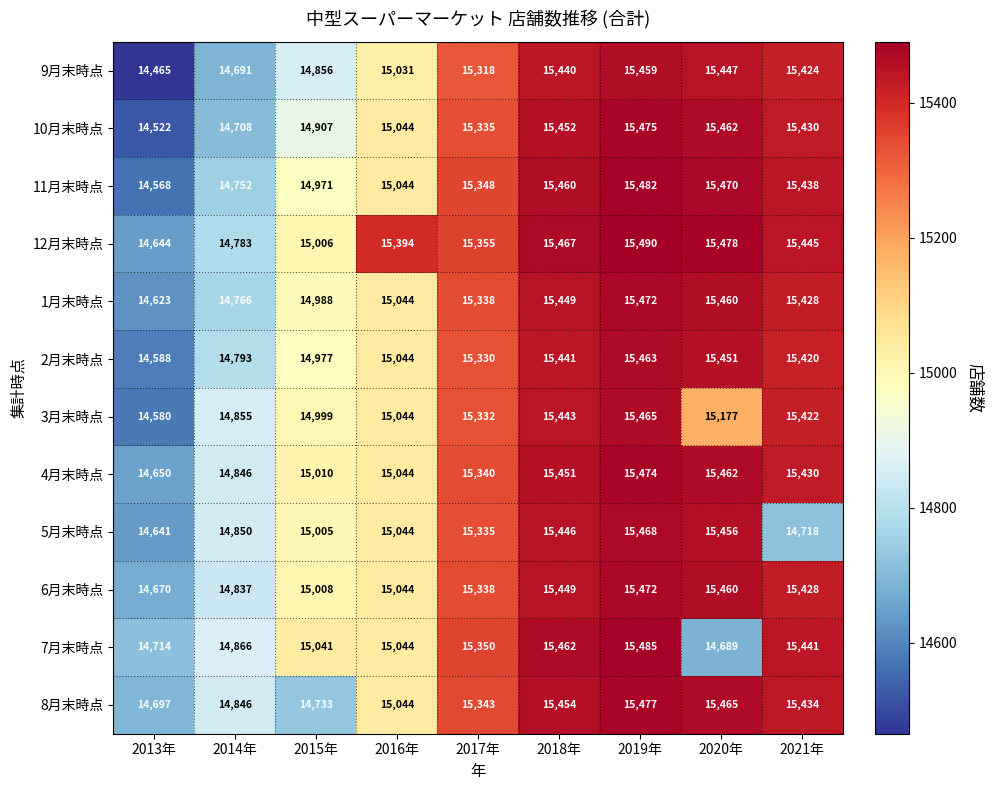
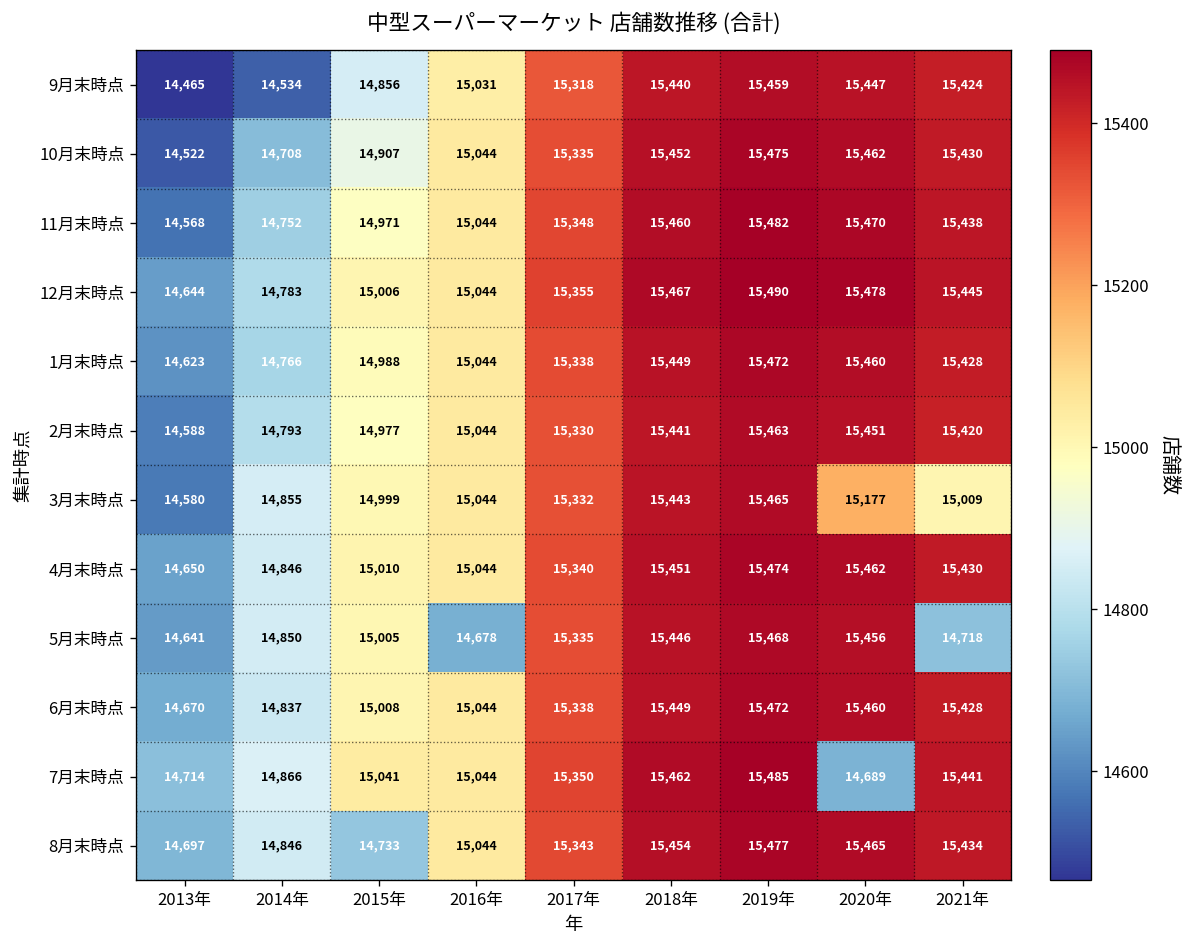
  {
    "9月末時点": {
      "2013年": "14,465",
-     "2014年": "14,691",
+     "2014年": "14,534",
      "2015年": "14,856",
      "2016年": "15,031",
      "2017年": "15,318",
      "2018年": "15,440",
      "2019年": "15,459",
      "2020年": "15,447",
      "2021年": "15,424"
    },
    "10月末時点": {
      "2013年": "14,522",
      "2014年": "14,708",
      "2015年": "14,907",
      "2016年": "15,044",
      "2017年": "15,335",
      "2018年": "15,452",
      "2019年": "15,475",
      "2020年": "15,462",
      "2021年": "15,430"
    },
    "11月末時点": {
      "2013年": "14,568",
      "2014年": "14,752",
      "2015年": "14,971",
      "2016年": "15,044",
      "2017年": "15,348",
      "2018年": "15,460",
      "2019年": "15,482",
      "2020年": "15,470",
      "2021年": "15,438"
    },
    "12月末時点": {
      "2013年": "14,644",
      "2014年": "14,783",
      "2015年": "15,006",
-     "2016年": "15,394",
+     "2016年": "15,044",
      "2017年": "15,355",
      "2018年": "15,467",
      "2019年": "15,490",
      "2020年": "15,478",
      "2021年": "15,445"
    },
    "1月末時点": {
      "2013年": "14,623",
      "2014年": "14,766",
      "2015年": "14,988",
      "2016年": "15,044",
      "2017年": "15,338",
      "2018年": "15,449",
      "2019年": "15,472",
      "2020年": "15,460",
      "2021年": "15,428"
    },
    "2月末時点": {
      "2013年": "14,588",
      "2014年": "14,793",
      "2015年": "14,977",
      "2016年": "15,044",
      "2017年": "15,330",
      "2018年": "15,441",
      "2019年": "15,463",
      "2020年": "15,451",
      "2021年": "15,420"
    },
    "3月末時点": {
      "2013年": "14,580",
      "2014年": "14,855",
      "2015年": "14,999",
      "2016年": "15,044",
      "2017年": "15,332",
      "2018年": "15,443",
      "2019年": "15,465",
      "2020年": "15,177",
-     "2021年": "15,422"
+     "2021年": "15,009"
    },
    "4月末時点": {
      "2013年": "14,650",
      "2014年": "14,846",
      "2015年": "15,010",
      "2016年": "15,044",
      "2017年": "15,340",
      "2018年": "15,451",
      "2019年": "15,474",
      "2020年": "15,462",
      "2021年": "15,430"
    },
    "5月末時点": {
      "2013年": "14,641",
      "2014年": "14,850",
      "2015年": "15,005",
-     "2016年": "15,044",
+     "2016年": "14,678",
      "2017年": "15,335",
      "2018年": "15,446",
      "2019年": "15,468",
      "2020年": "15,456",
      "2021年": "14,718"
    },
    "6月末時点": {
      "2013年": "14,670",
      "2014年": "14,837",
      "2015年": "15,008",
      "2016年": "15,044",
      "2017年": "15,338",
      "2018年": "15,449",
      "2019年": "15,472",
      "2020年": "15,460",
      "2021年": "15,428"
    },
    "7月末時点": {
      "2013年": "14,714",
      "2014年": "14,866",
      "2015年": "15,041",
      "2016年": "15,044",
      "2017年": "15,350",
      "2018年": "15,462",
      "2019年": "15,485",
      "2020年": "14,689",
      "2021年": "15,441"
    },
    "8月末時点": {
      "2013年": "14,697",
      "2014年": "14,846",
      "2015年": "14,733",
      "2016年": "15,044",
      "2017年": "15,343",
      "2018年": "15,454",
      "2019年": "15,477",
      "2020年": "15,465",
      "2021年": "15,434"
    }
  }
